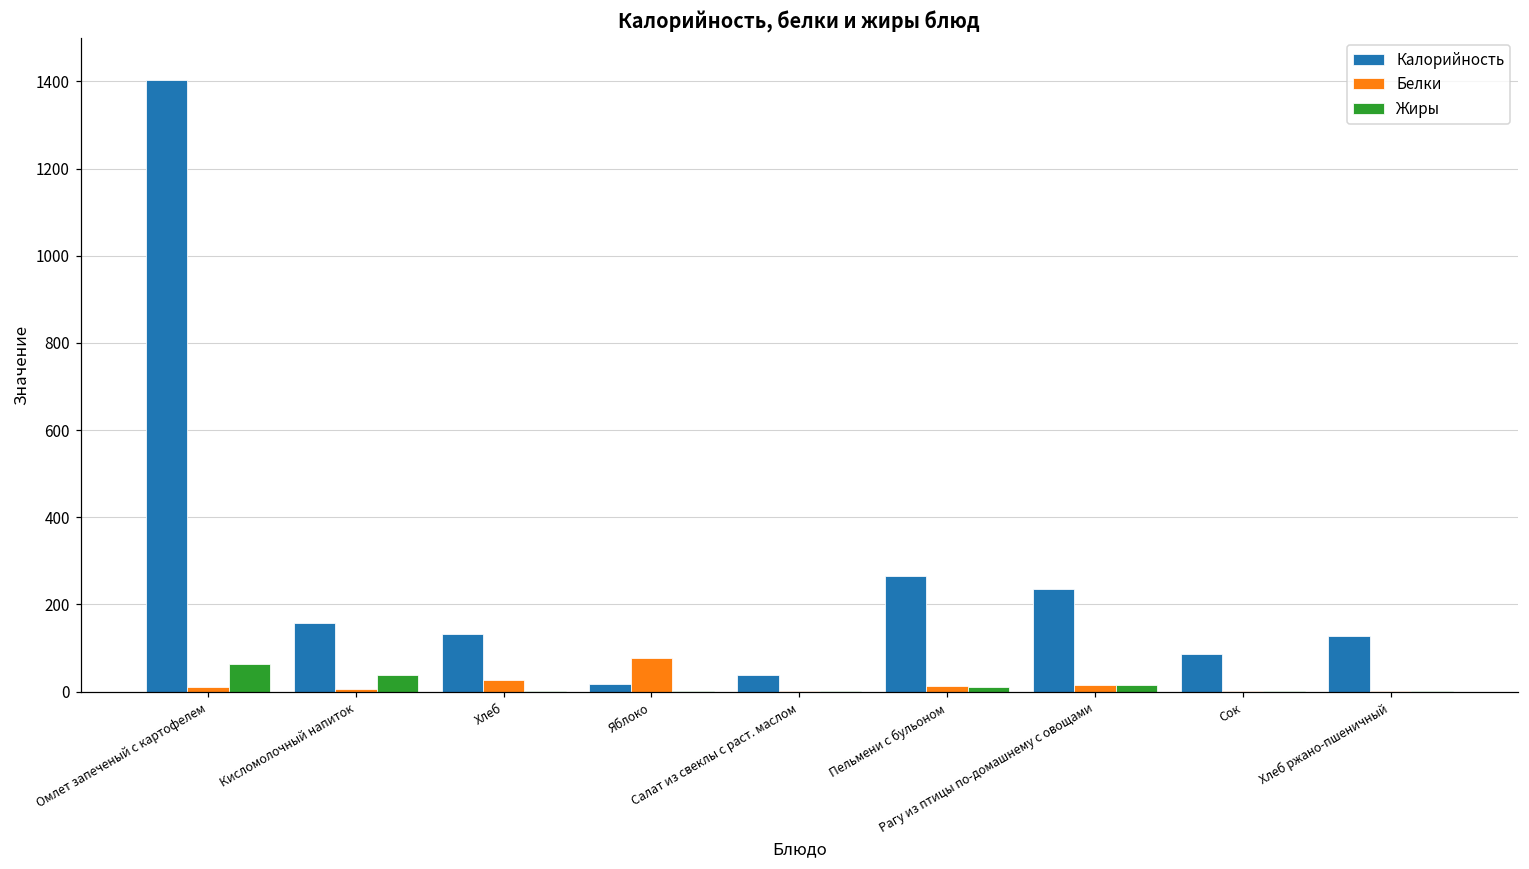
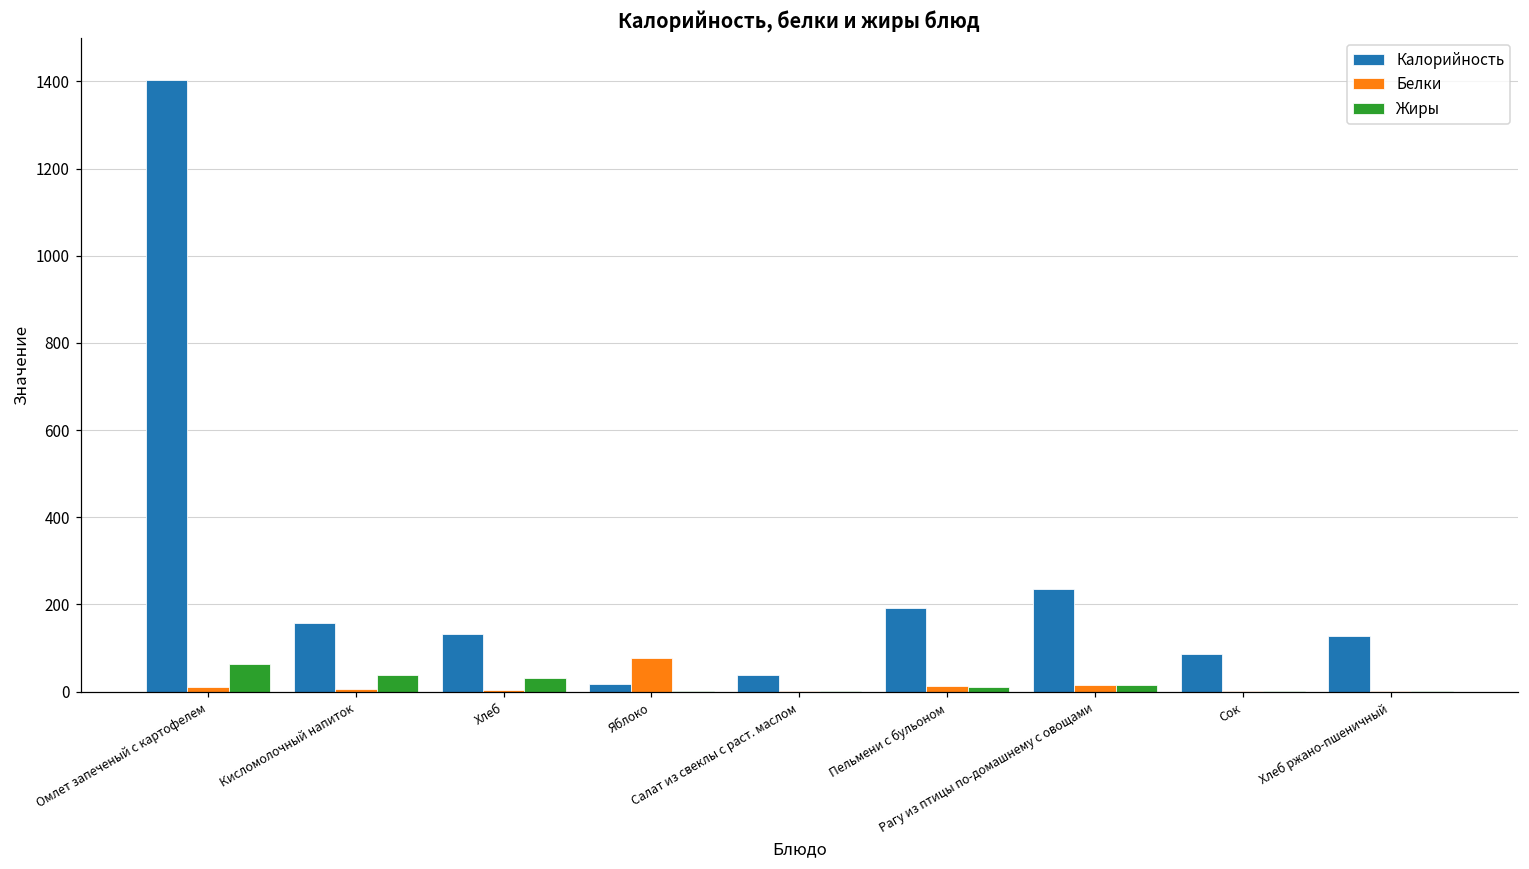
  {
    "Калорийность": {
      "Омлет запеченый с картофелем": 1400,
      "Кисломолочный напиток": 160,
      "Хлеб": 130,
      "Яблоко": 20,
      "Салат из свеклы с раст. маслом": 40,
-     "Пельмени с бульоном": 260,
+     "Пельмени с бульоном": 190,
      "Рагу из птицы по-домашнему с овощами": 240,
      "Сок": 90,
      "Хлеб ржано-пшеничный": 130
    },
    "Белки": {
      "Омлет запеченый с картофелем": 10,
-     "Хлеб": 30,
+     "Хлеб": 0,
      "Яблоко": 80,
      "Пельмени с бульоном": 10,
      "Рагу из птицы по-домашнему с овощами": 20
    },
    "Жиры": {
      "Омлет запеченый с картофелем": 60,
      "Кисломолочный напиток": 40,
-     "Хлеб": 0,
+     "Хлеб": 30,
      "Пельмени с бульоном": 10,
      "Рагу из птицы по-домашнему с овощами": 10
    }
  }
